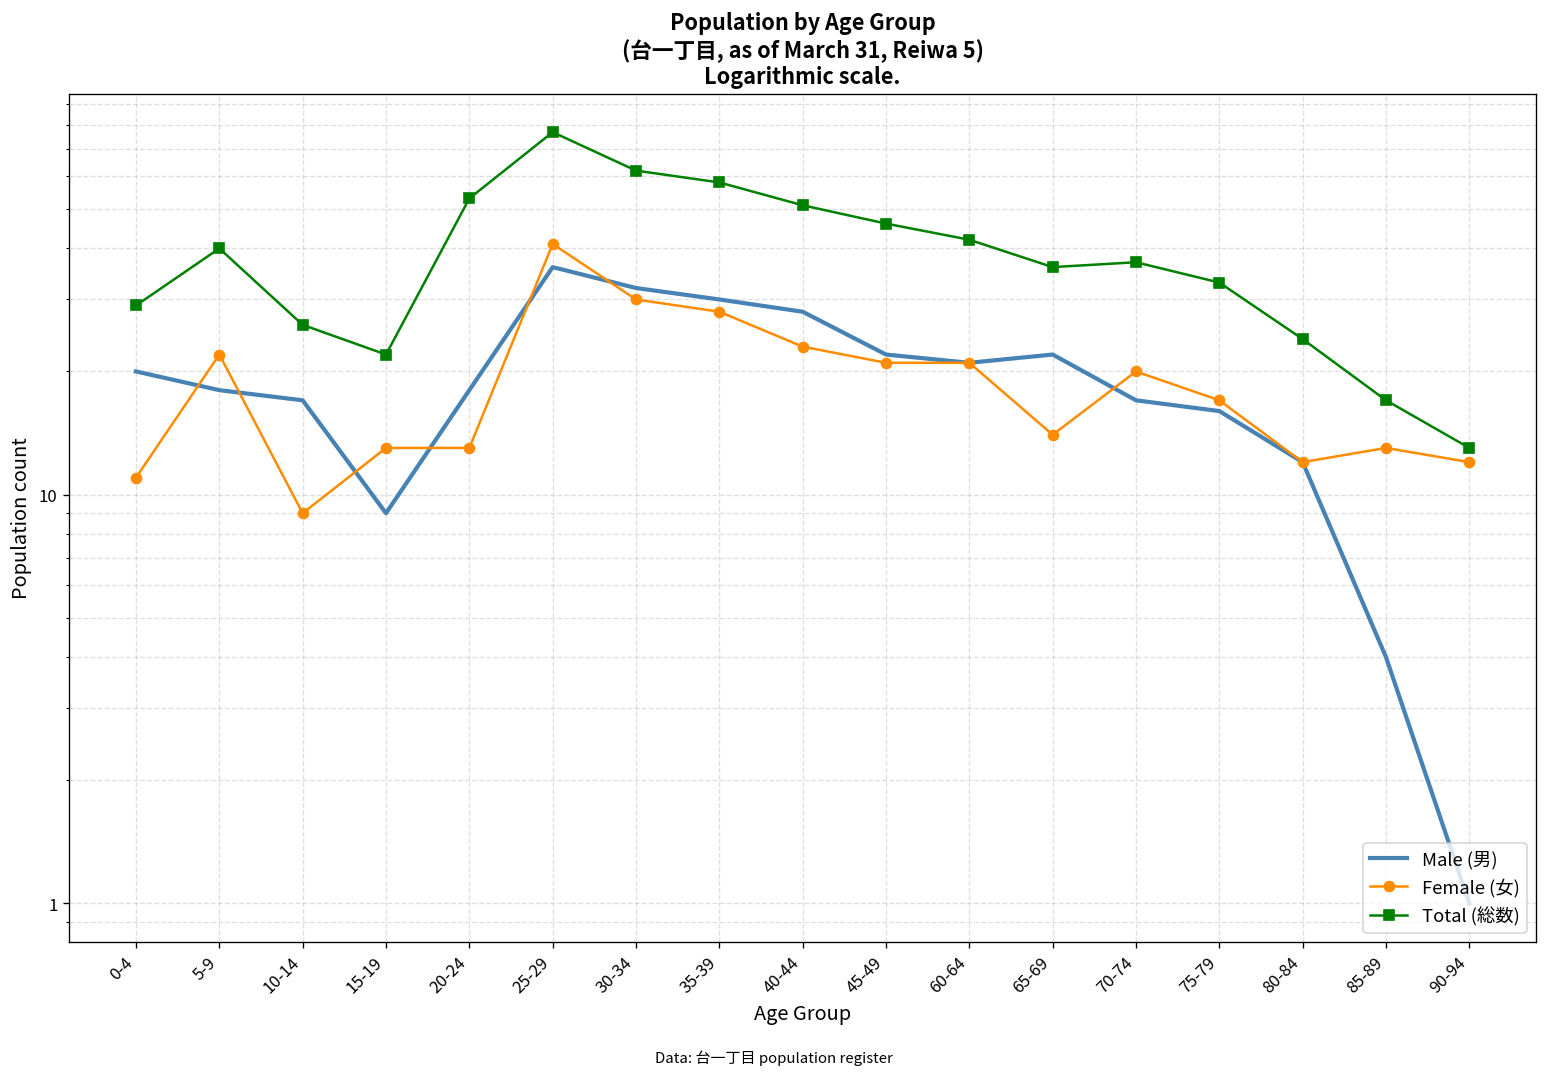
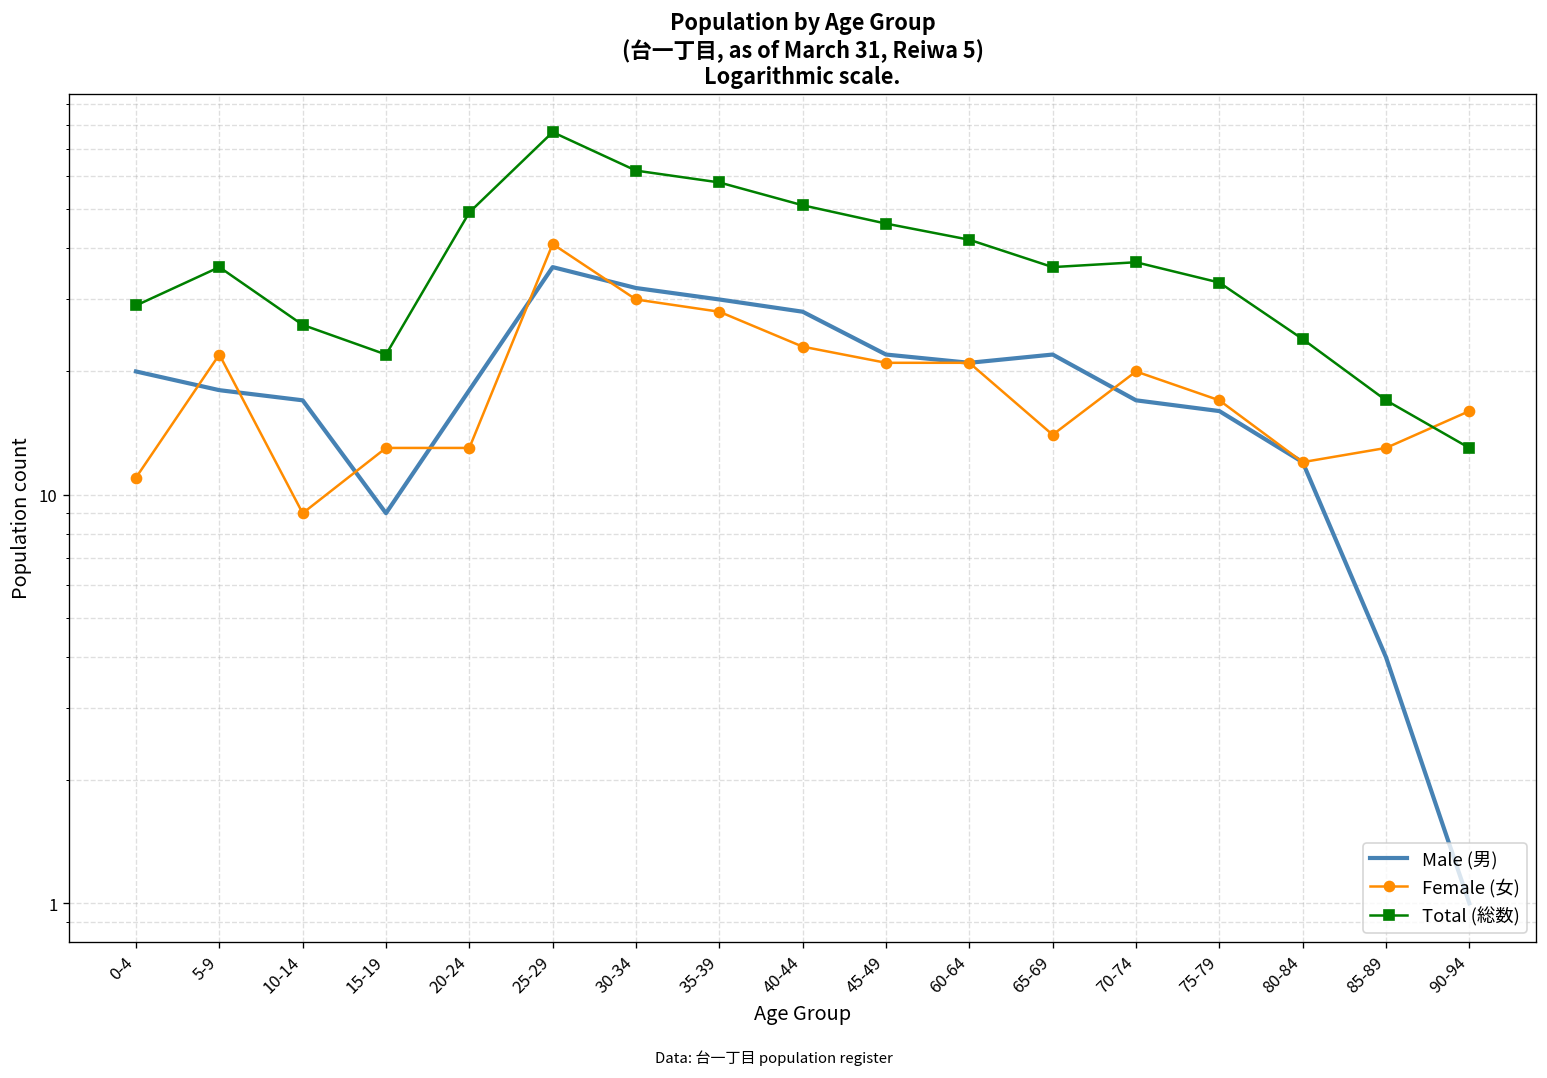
  {
    "Male (男)": {
      "0-4": 20,
      "5-9": 18,
      "10-14": 17,
      "15-19": 9,
      "20-24": 18,
      "25-29": 36,
      "30-34": 32,
      "35-39": 30,
      "40-44": 28,
      "45-49": 22,
      "65-69": 22,
      "70-74": 17,
      "75-79": 16,
      "85-89": 4
    },
    "Female (女)": {
      "0-4": 11,
      "5-9": 22,
      "10-14": 9,
      "15-19": 13,
      "20-24": 13,
      "25-29": 41,
      "30-34": 30,
      "35-39": 28,
      "40-44": 23,
      "45-49": 21,
      "65-69": 14,
      "70-74": 20,
      "75-79": 17,
      "85-89": 13,
-     "90-94": 12
+     "90-94": 16
    },
    "Total (総数)": {
      "0-4": 29,
-     "5-9": 40,
+     "5-9": 36,
      "10-14": 26,
      "15-19": 22,
-     "20-24": 53,
+     "20-24": 49,
      "25-29": 77,
      "30-34": 62,
      "35-39": 58,
      "40-44": 51,
      "45-49": 46,
      "60-64": 42,
      "65-69": 36,
      "70-74": 37,
      "75-79": 33,
      "80-84": 24,
      "85-89": 17,
      "90-94": 13
    }
  }
